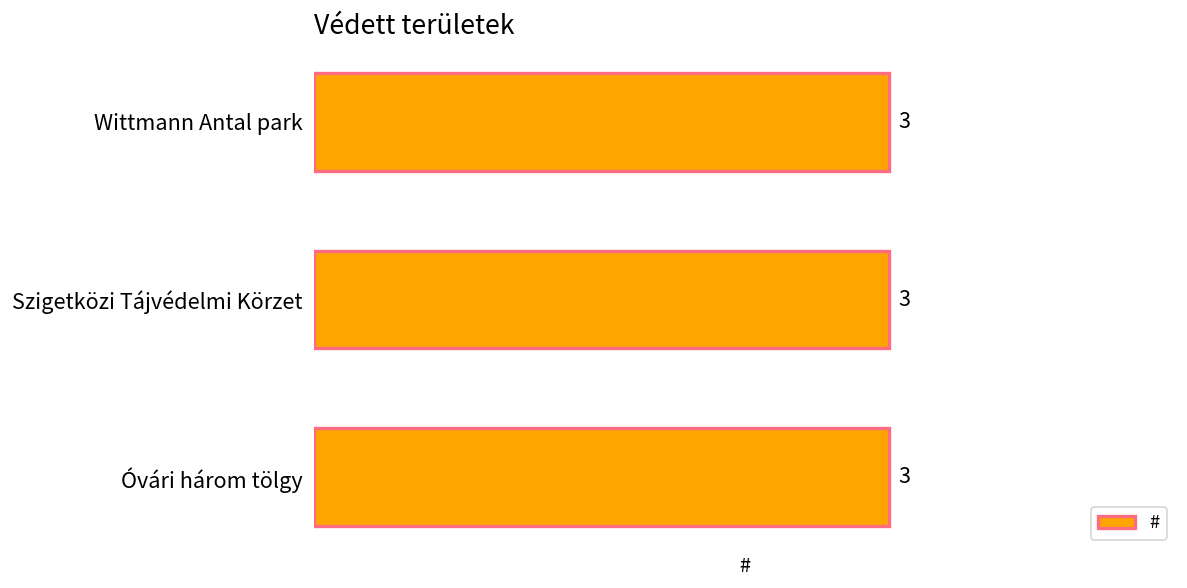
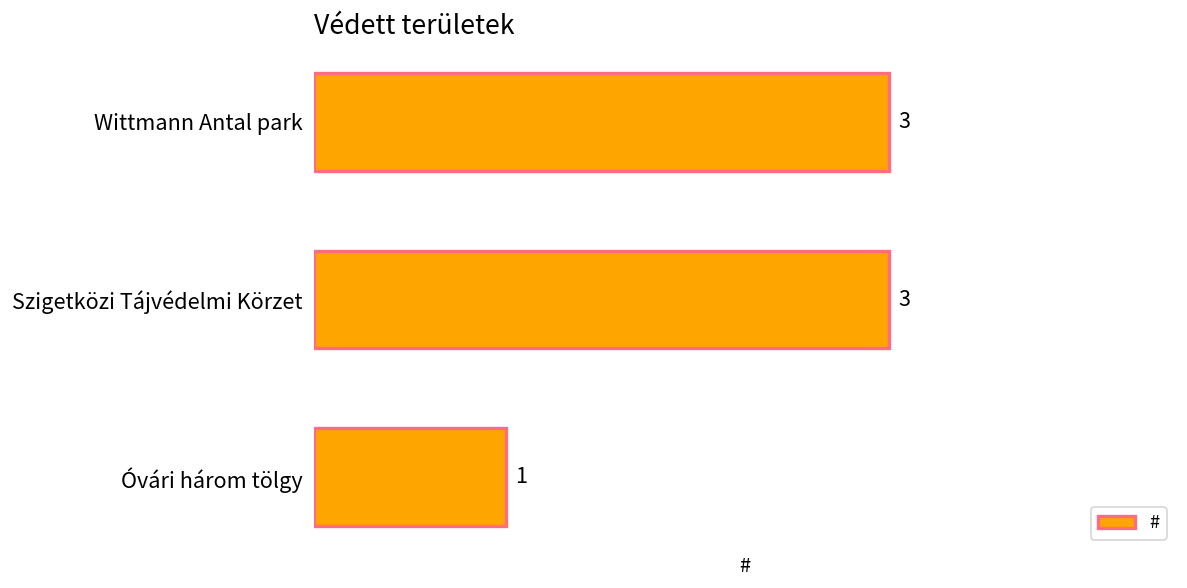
  {
    "Wittmann Antal park": 3,
    "Szigetközi Tájvédelmi Körzet": 3,
-   "Óvári három tölgy": 3
+   "Óvári három tölgy": 1
  }
